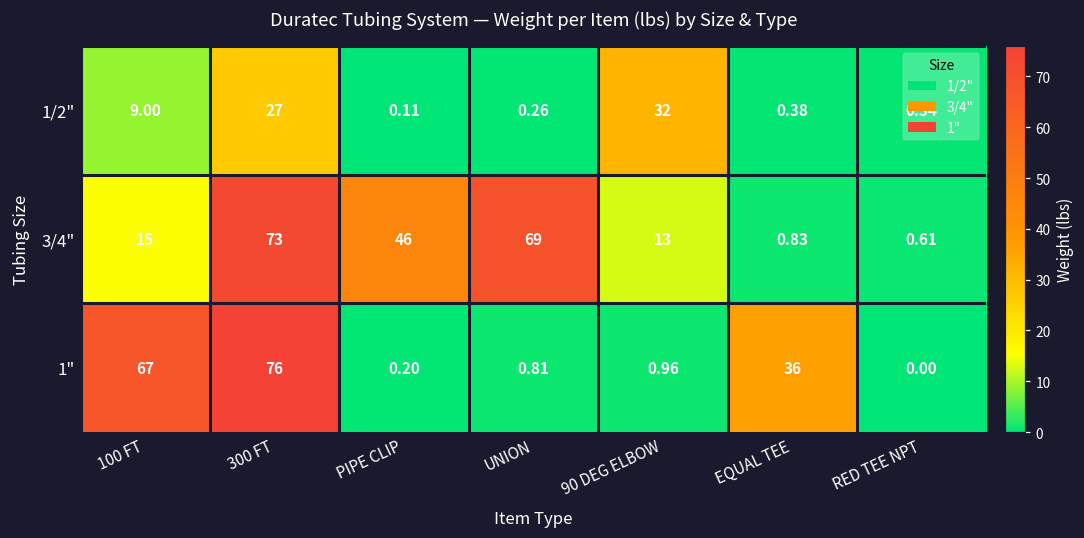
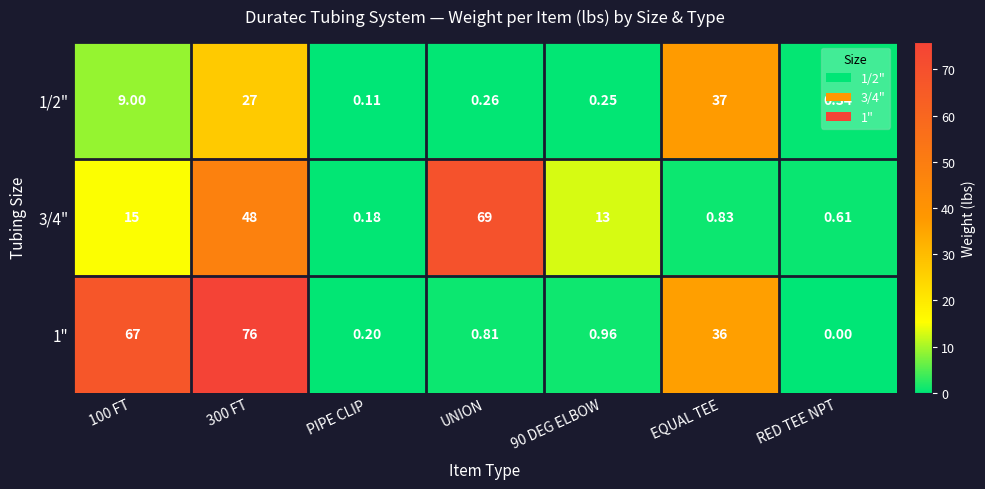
  {
    "1/2\"": {
      "100 FT": 9.00,
      "300 FT": 27,
      "PIPE CLIP": 0.11,
      "UNION": 0.26,
-     "90 DEG ELBOW": 32,
-     "EQUAL TEE": 0.38
+     "90 DEG ELBOW": 0.25,
+     "EQUAL TEE": 37
    },
    "3/4\"": {
      "100 FT": 15,
-     "300 FT": 73,
-     "PIPE CLIP": 46,
+     "300 FT": 48,
+     "PIPE CLIP": 0.18,
      "UNION": 69,
      "90 DEG ELBOW": 13,
      "EQUAL TEE": 0.83,
      "RED TEE NPT": 0.61
    },
    "1\"": {
      "100 FT": 67,
      "300 FT": 76,
      "PIPE CLIP": 0.20,
      "UNION": 0.81,
      "90 DEG ELBOW": 0.96,
      "EQUAL TEE": 36,
      "RED TEE NPT": 0.00
    }
  }
